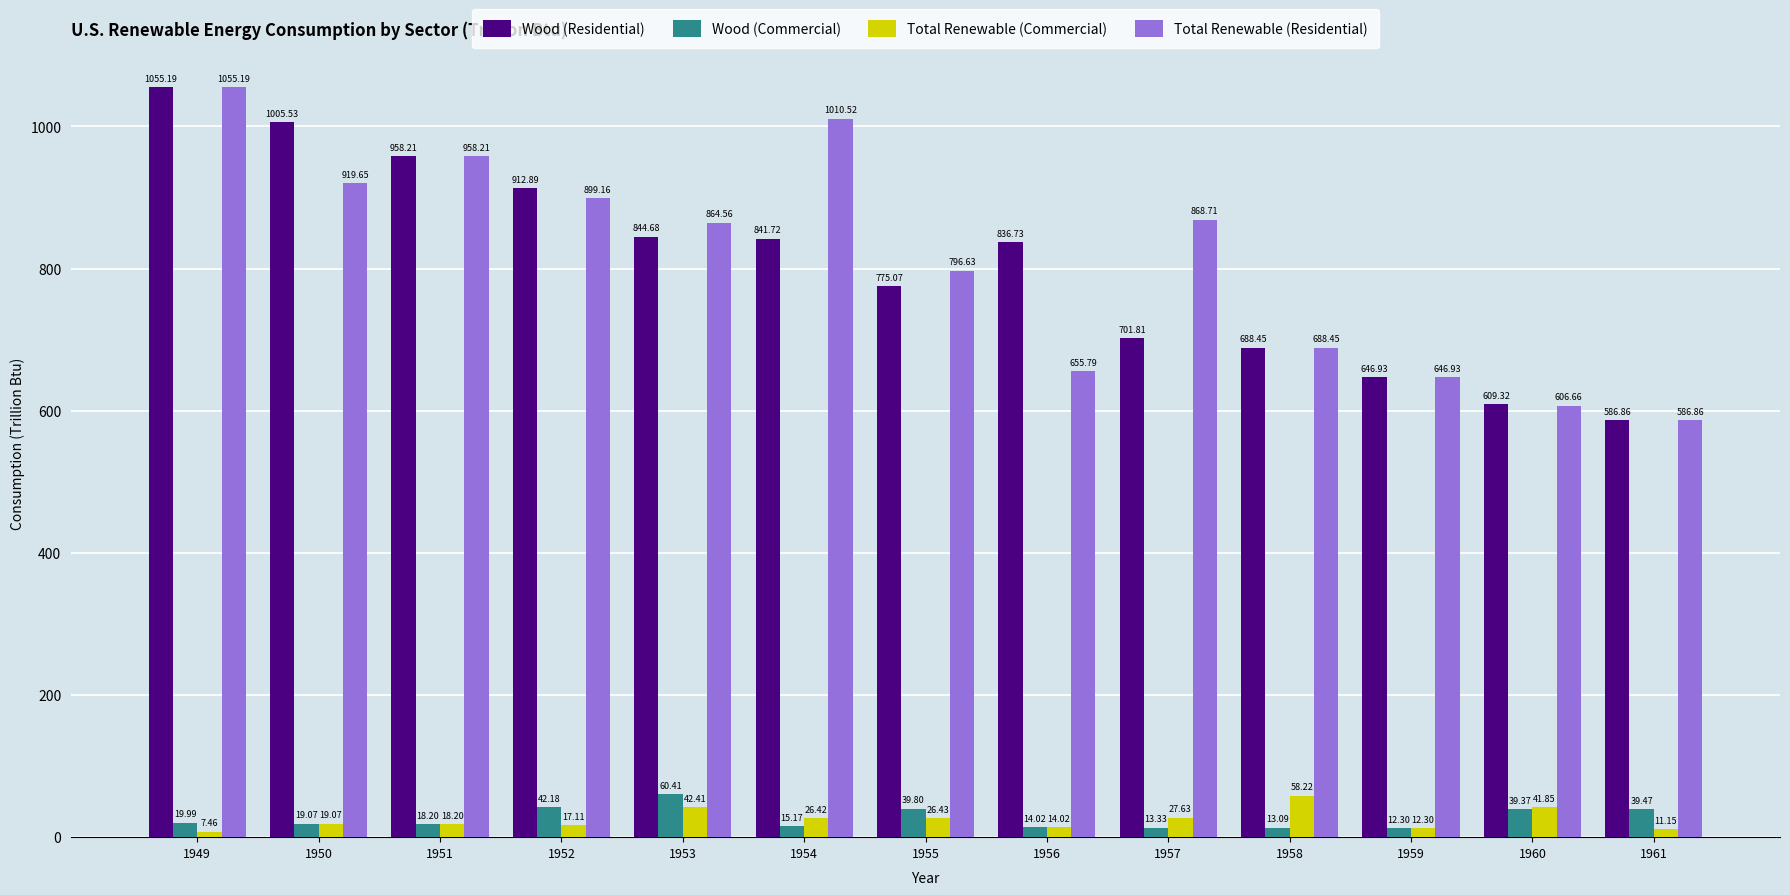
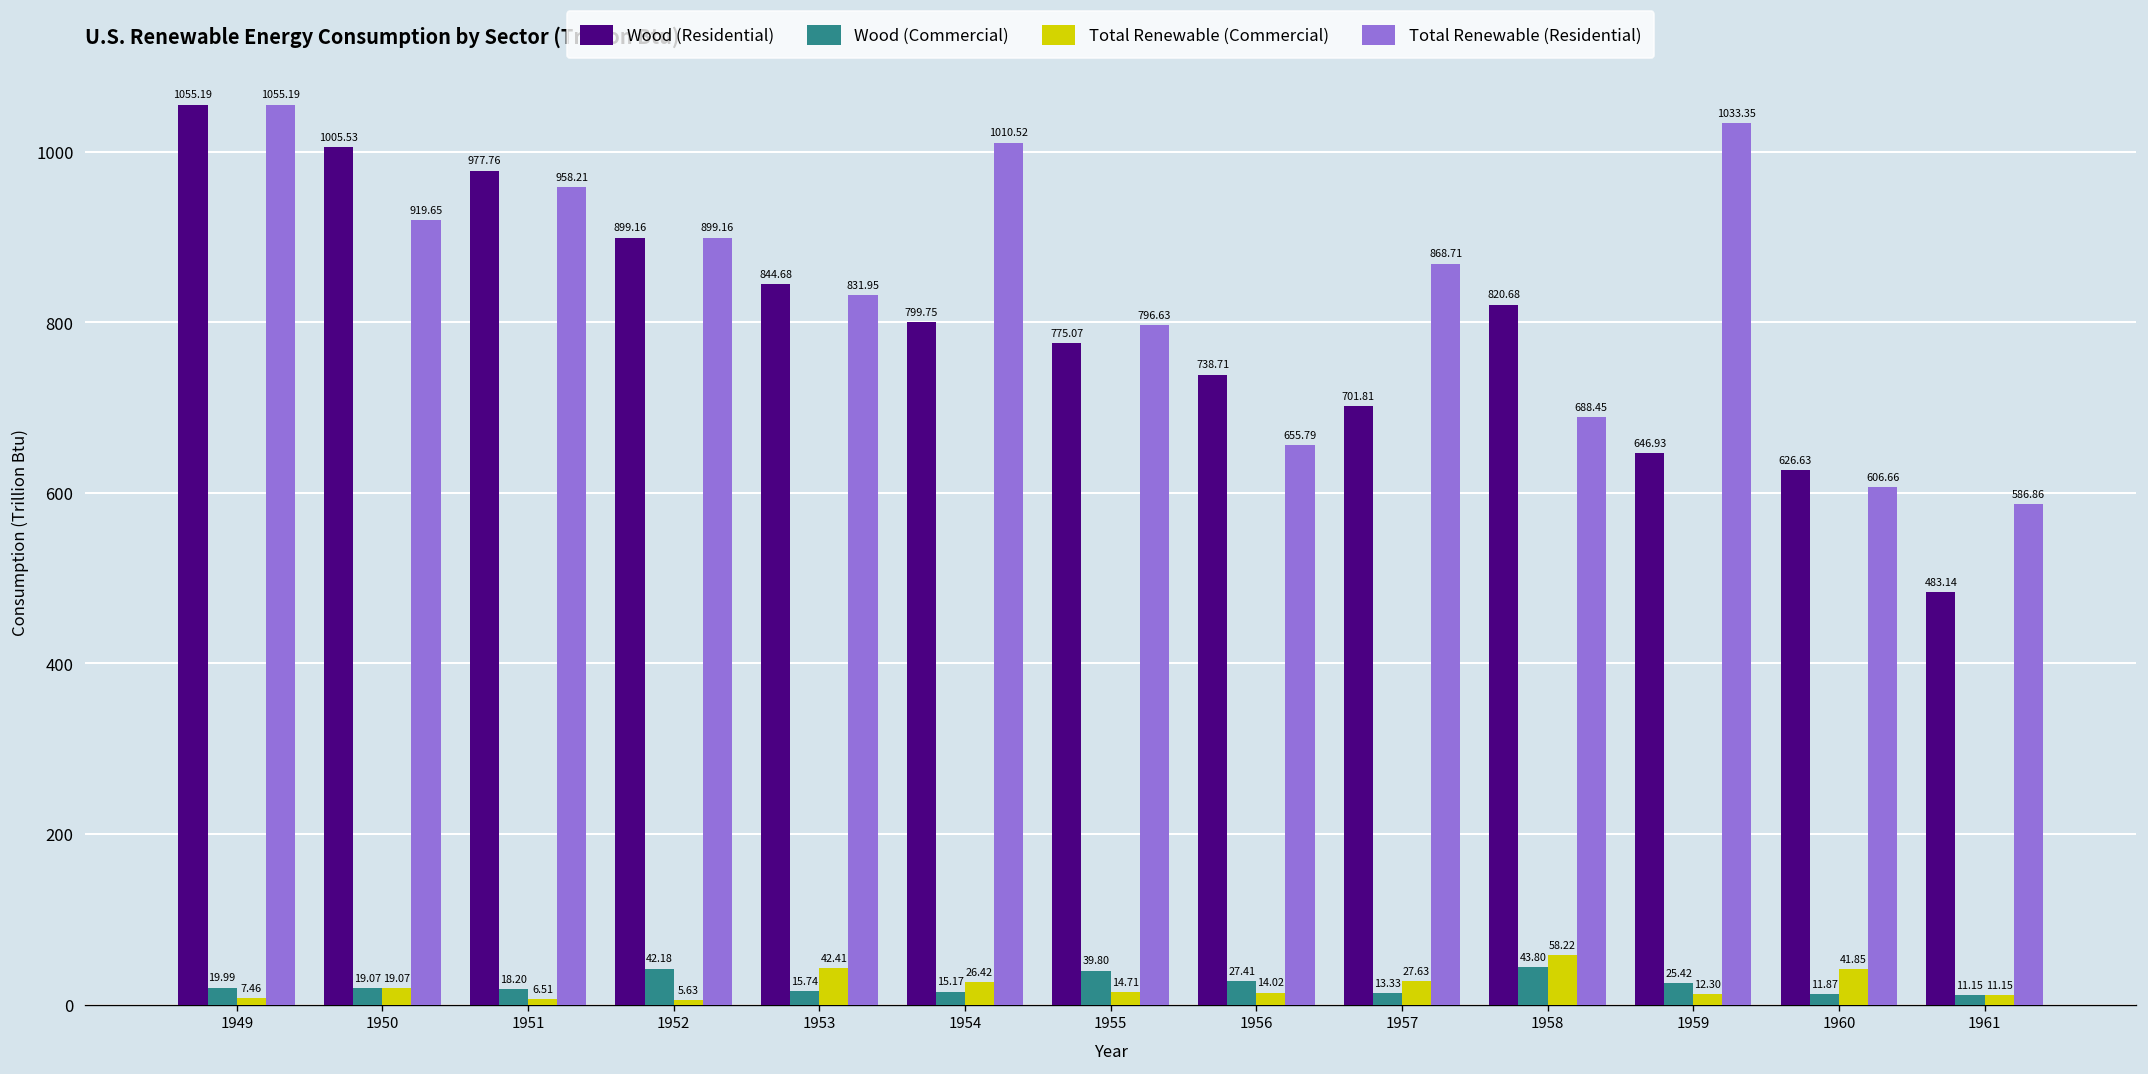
  {
    "Wood (Residential)": {
      "1949": 1055.19,
      "1950": 1005.53,
-     "1951": 958.21,
-     "1952": 912.89,
+     "1951": 977.76,
+     "1952": 899.16,
      "1953": 844.68,
-     "1954": 841.72,
+     "1954": 799.75,
      "1955": 775.07,
-     "1956": 836.73,
+     "1956": 738.71,
      "1957": 701.81,
-     "1958": 688.45,
+     "1958": 820.68,
      "1959": 646.93,
-     "1960": 609.32,
-     "1961": 586.86
+     "1960": 626.63,
+     "1961": 483.14
    },
    "Wood (Commercial)": {
      "1949": 19.99,
      "1950": 19.07,
      "1951": 18.20,
      "1952": 42.18,
-     "1953": 60.41,
+     "1953": 15.74,
      "1954": 15.17,
      "1955": 39.80,
-     "1956": 14.02,
+     "1956": 27.41,
      "1957": 13.33,
-     "1958": 13.09,
-     "1959": 12.30,
-     "1960": 39.37,
-     "1961": 39.47
+     "1958": 43.80,
+     "1959": 25.42,
+     "1960": 11.87,
+     "1961": 11.15
    },
    "Total Renewable (Commercial)": {
      "1949": 7.46,
      "1950": 19.07,
-     "1951": 18.20,
-     "1952": 17.11,
+     "1951": 6.51,
+     "1952": 5.63,
      "1953": 42.41,
      "1954": 26.42,
-     "1955": 26.43,
+     "1955": 14.71,
      "1956": 14.02,
      "1957": 27.63,
      "1958": 58.22,
      "1959": 12.30,
      "1960": 41.85,
      "1961": 11.15
    },
    "Total Renewable (Residential)": {
      "1949": 1055.19,
      "1950": 919.65,
      "1951": 958.21,
      "1952": 899.16,
-     "1953": 864.56,
+     "1953": 831.95,
      "1954": 1010.52,
      "1955": 796.63,
      "1956": 655.79,
      "1957": 868.71,
      "1958": 688.45,
-     "1959": 646.93,
+     "1959": 1033.35,
      "1960": 606.66,
      "1961": 586.86
    }
  }
